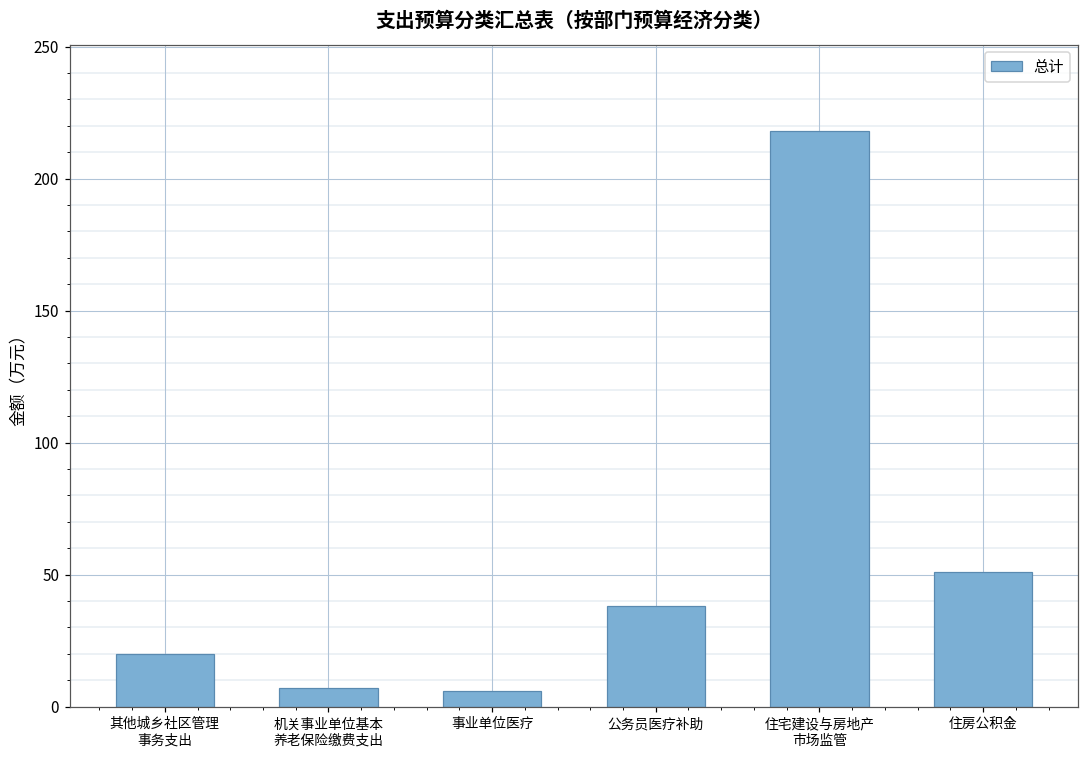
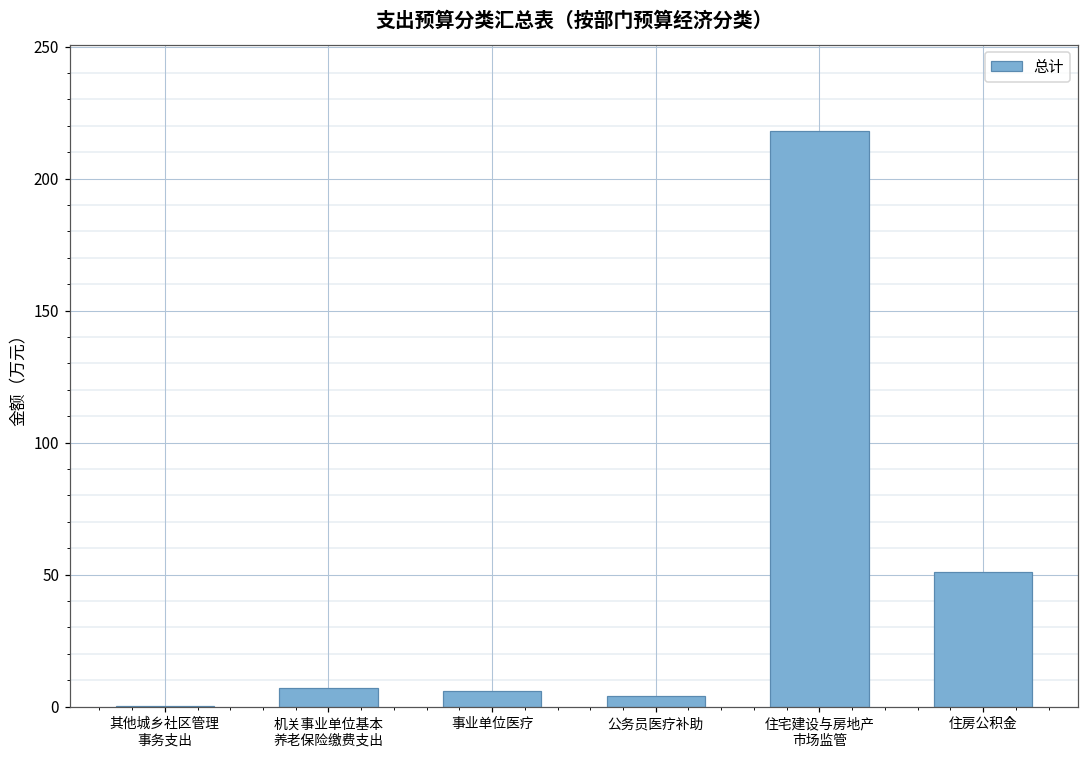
  {
-   "其他城乡社区管理 事务支出": 20,
+   "其他城乡社区管理 事务支出": 0,
    "机关事业单位基本 养老保险缴费支出": 7,
    "事业单位医疗": 6,
-   "公务员医疗补助": 38,
+   "公务员医疗补助": 4,
    "住宅建设与房地产 市场监管": 218,
    "住房公积金": 51
  }
